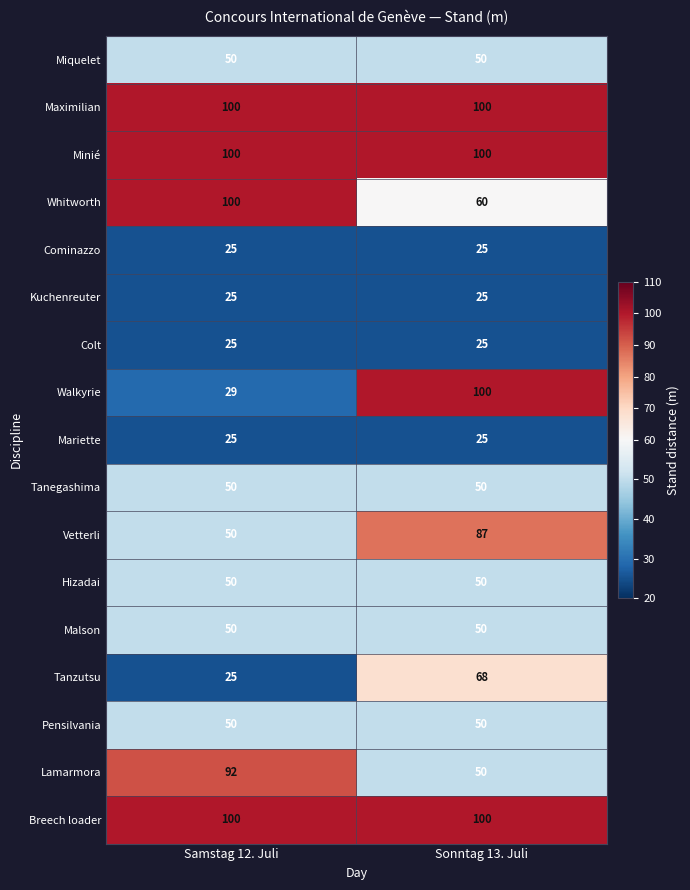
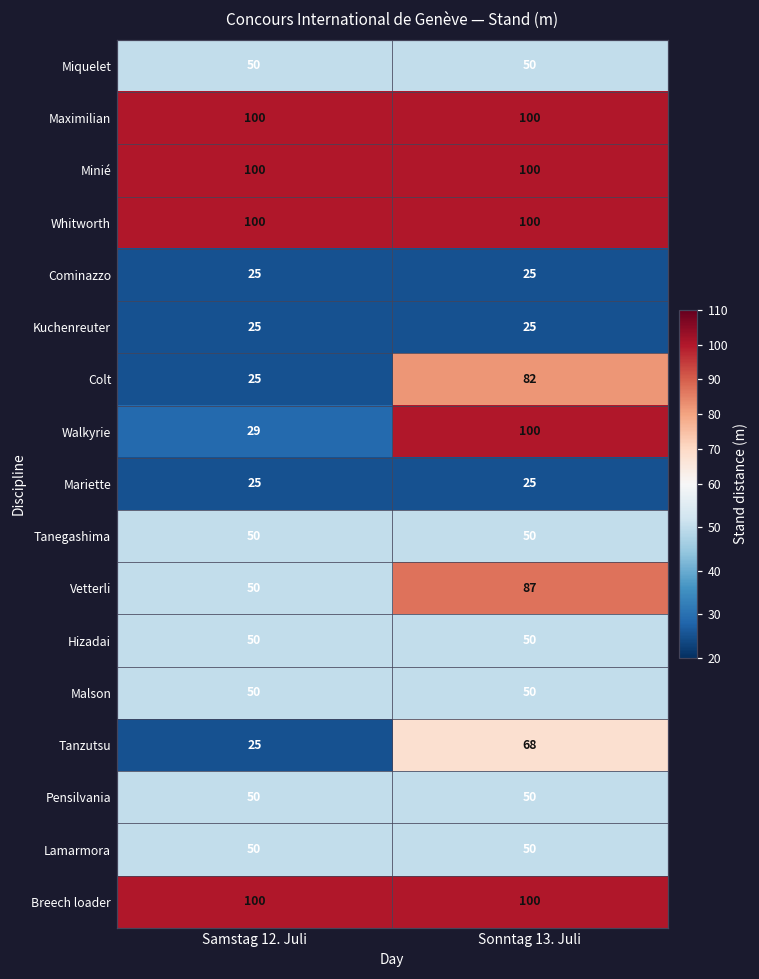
  {
    "Miquelet": {
      "Samstag 12. Juli": 50,
      "Sonntag 13. Juli": 50
    },
    "Maximilian": {
      "Samstag 12. Juli": 100,
      "Sonntag 13. Juli": 100
    },
    "Minié": {
      "Samstag 12. Juli": 100,
      "Sonntag 13. Juli": 100
    },
    "Whitworth": {
      "Samstag 12. Juli": 100,
-     "Sonntag 13. Juli": 60
+     "Sonntag 13. Juli": 100
    },
    "Cominazzo": {
      "Samstag 12. Juli": 25,
      "Sonntag 13. Juli": 25
    },
    "Kuchenreuter": {
      "Samstag 12. Juli": 25,
      "Sonntag 13. Juli": 25
    },
    "Colt": {
      "Samstag 12. Juli": 25,
-     "Sonntag 13. Juli": 25
+     "Sonntag 13. Juli": 82
    },
    "Walkyrie": {
      "Samstag 12. Juli": 29,
      "Sonntag 13. Juli": 100
    },
    "Mariette": {
      "Samstag 12. Juli": 25,
      "Sonntag 13. Juli": 25
    },
    "Tanegashima": {
      "Samstag 12. Juli": 50,
      "Sonntag 13. Juli": 50
    },
    "Vetterli": {
      "Samstag 12. Juli": 50,
      "Sonntag 13. Juli": 87
    },
    "Hizadai": {
      "Samstag 12. Juli": 50,
      "Sonntag 13. Juli": 50
    },
    "Malson": {
      "Samstag 12. Juli": 50,
      "Sonntag 13. Juli": 50
    },
    "Tanzutsu": {
      "Samstag 12. Juli": 25,
      "Sonntag 13. Juli": 68
    },
    "Pensilvania": {
      "Samstag 12. Juli": 50,
      "Sonntag 13. Juli": 50
    },
    "Lamarmora": {
-     "Samstag 12. Juli": 92,
+     "Samstag 12. Juli": 50,
      "Sonntag 13. Juli": 50
    },
    "Breech loader": {
      "Samstag 12. Juli": 100,
      "Sonntag 13. Juli": 100
    }
  }
